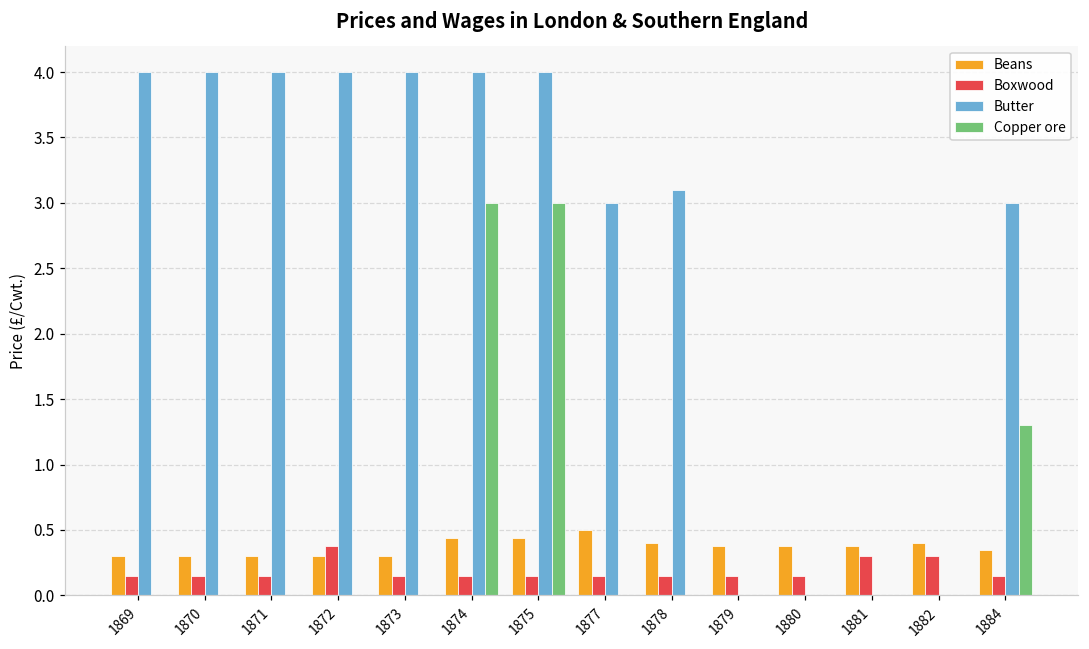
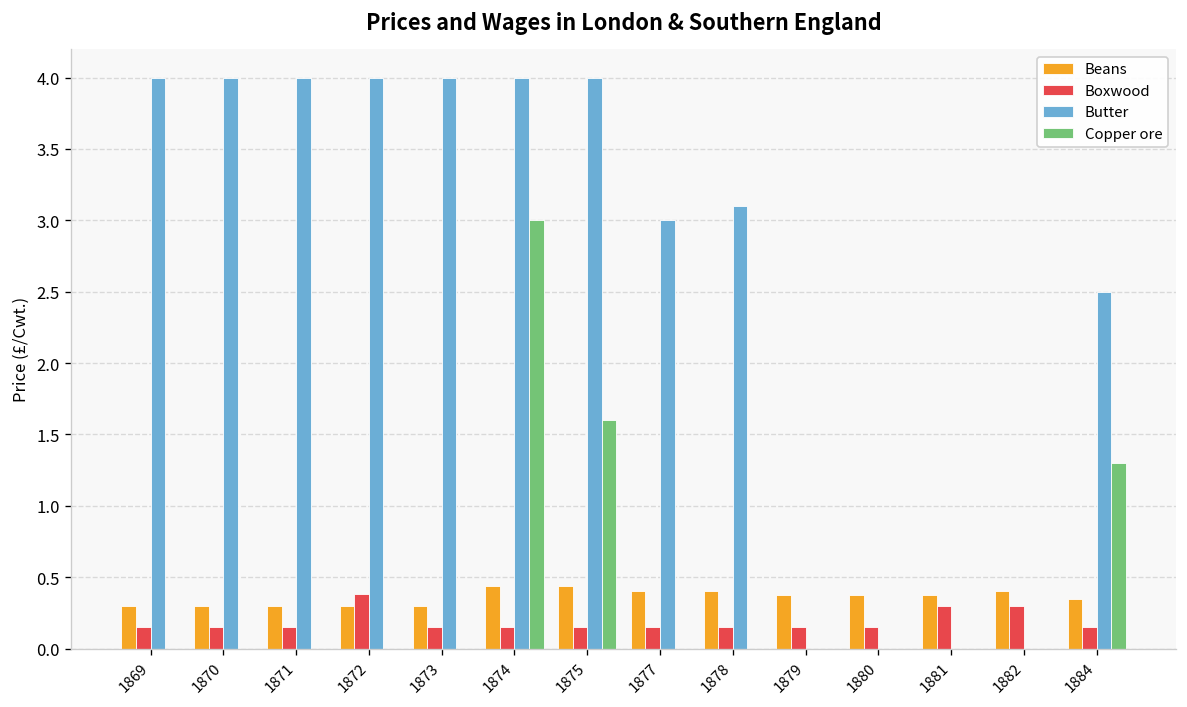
  {
    "Beans": {
      "1869": 0.3,
      "1870": 0.3,
      "1871": 0.3,
      "1872": 0.3,
      "1873": 0.3,
      "1874": 0.44,
      "1875": 0.44,
-     "1877": 0.5,
+     "1877": 0.4,
      "1878": 0.4,
      "1879": 0.38,
      "1880": 0.38,
      "1881": 0.38,
      "1882": 0.4,
      "1884": 0.35
    },
    "Boxwood": {
      "1869": 0.15,
      "1870": 0.15,
      "1871": 0.15,
      "1872": 0.4,
      "1873": 0.15,
      "1874": 0.15,
      "1875": 0.15,
      "1877": 0.15,
      "1878": 0.15,
      "1879": 0.15,
      "1880": 0.15,
      "1881": 0.3,
      "1882": 0.3,
      "1884": 0.15
    },
    "Butter": {
      "1869": 4.0,
      "1870": 4.0,
      "1871": 4.0,
      "1872": 4.0,
      "1873": 4.0,
      "1874": 4.0,
      "1875": 4.0,
      "1877": 3.0,
      "1878": 3.1,
      "1879": 0.0,
      "1880": 0.0,
      "1881": 0.0,
      "1882": 0.0,
-     "1884": 3.0
+     "1884": 2.5
    },
    "Copper ore": {
      "1869": 0.0,
      "1870": 0.0,
      "1871": 0.0,
      "1872": 0.0,
      "1873": 0.0,
      "1874": 3.0,
-     "1875": 3.0,
+     "1875": 1.6,
      "1877": 0.0,
      "1878": 0.0,
      "1879": 0.0,
      "1880": 0.0,
      "1881": 0.0,
      "1882": 0.0,
      "1884": 1.3
    }
  }
